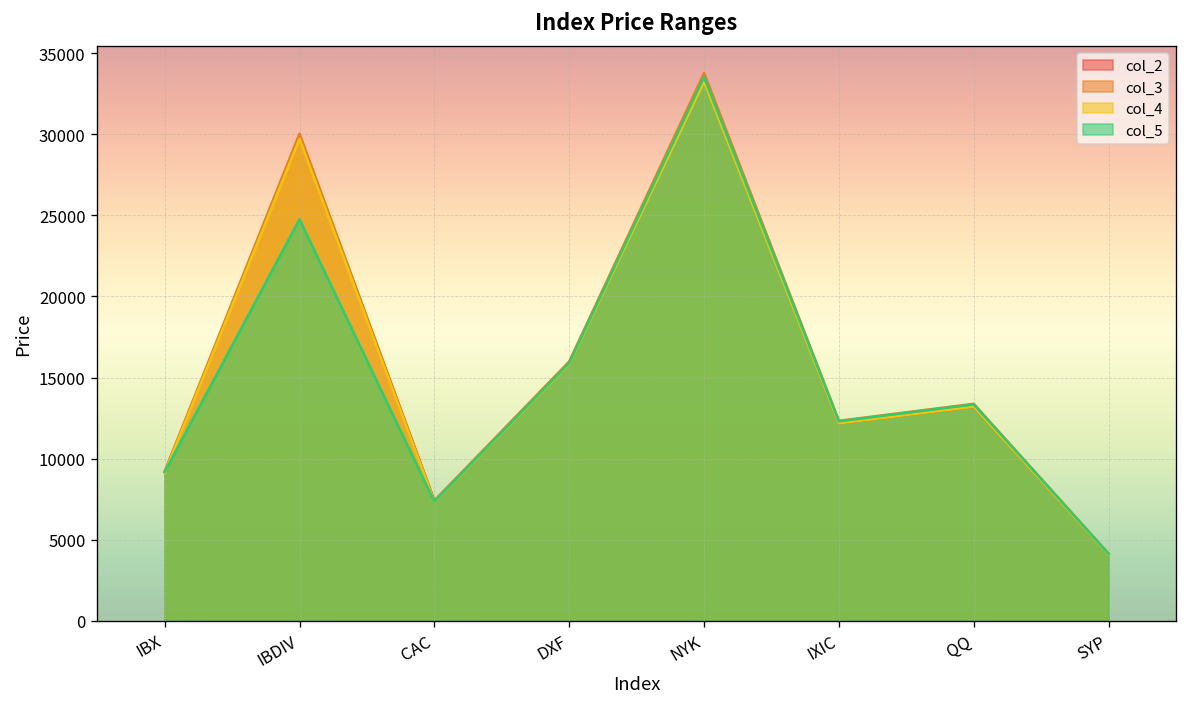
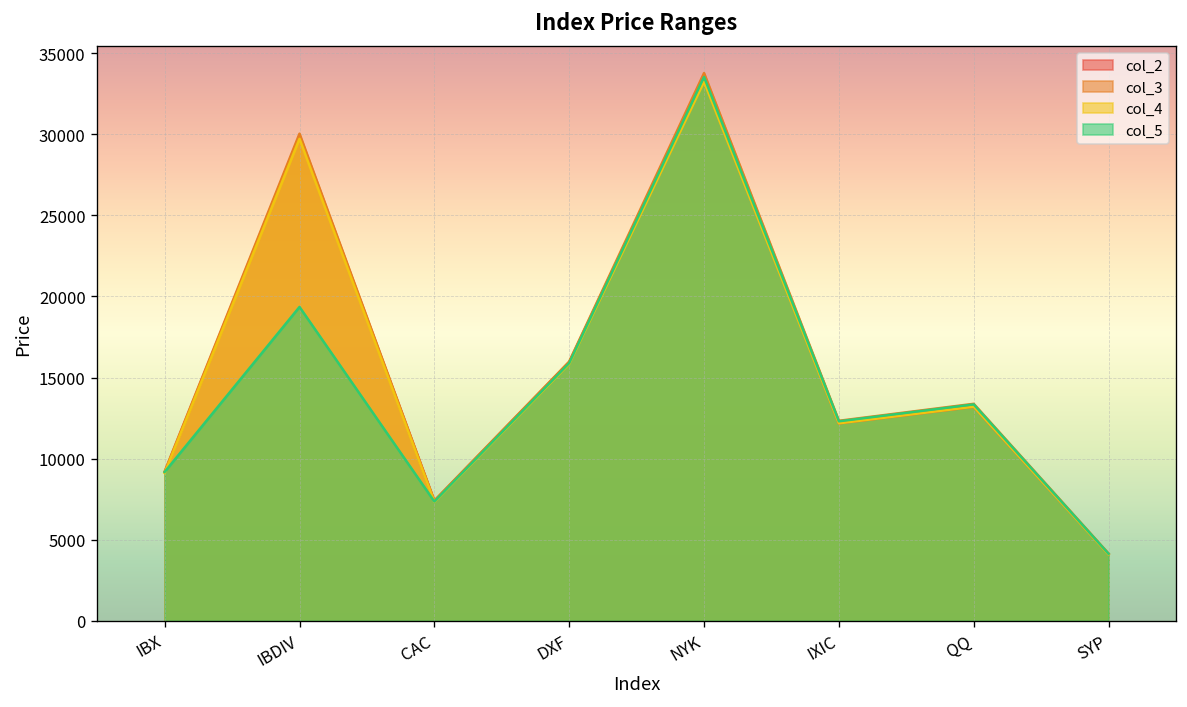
  {
    "col_4": {
      "IBDIV": 29700,
      "NYK": 33200
    },
    "col_5": {
-     "IBDIV": 24800
+     "IBDIV": 19400
    }
  }
